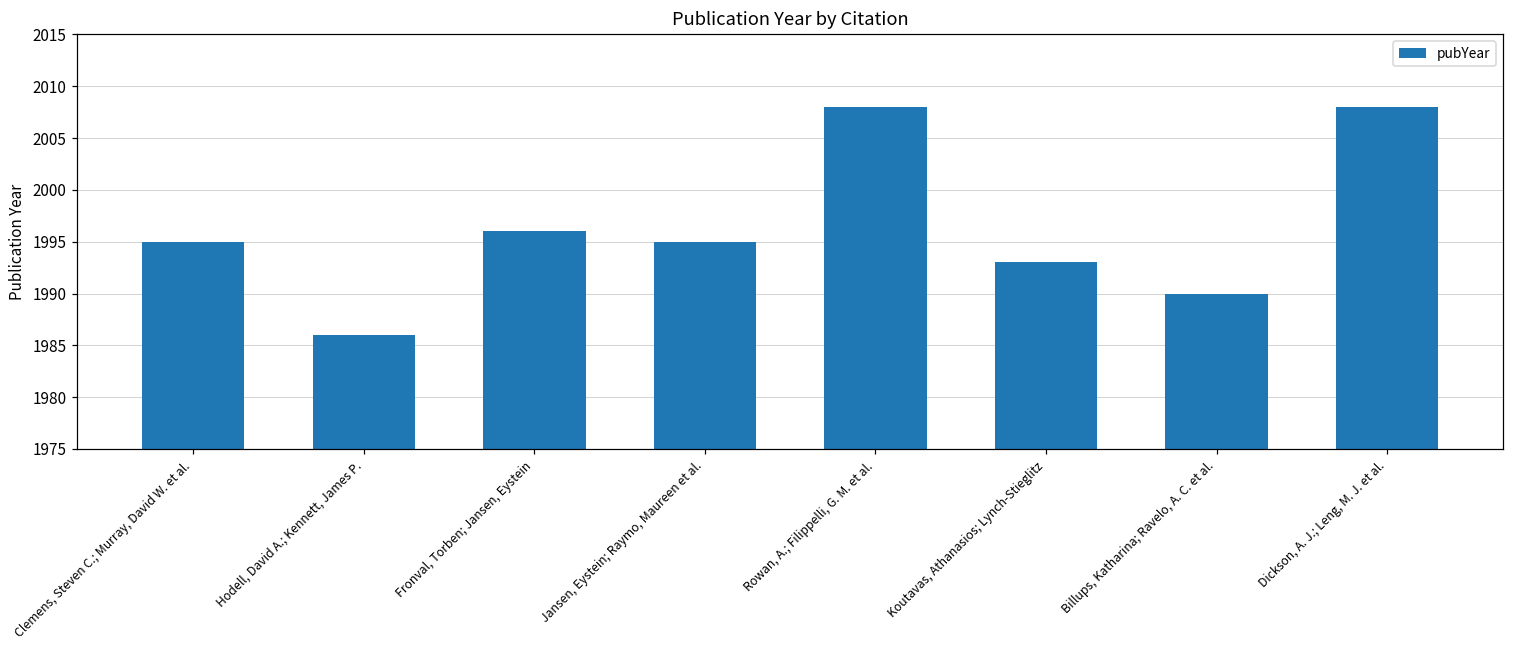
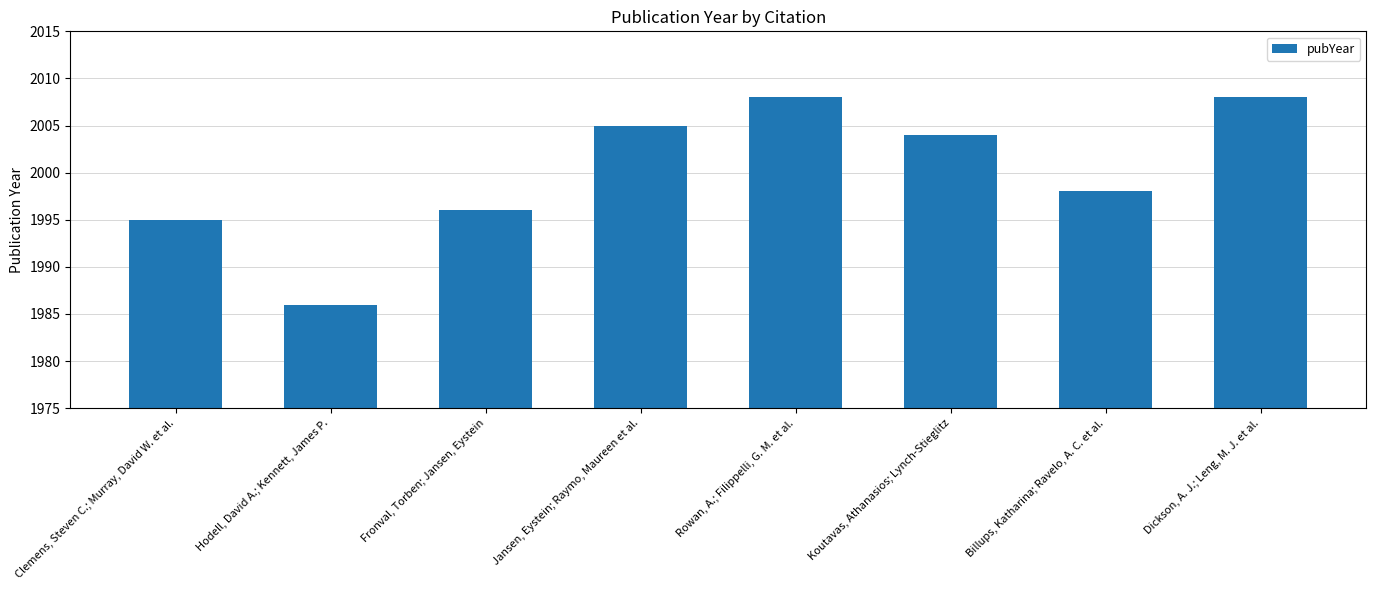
  {
    "Clemens, Steven C.; Murray, David W. et al.": 1995,
    "Hodell, David A.; Kennett, James P.": 1986,
    "Fronval, Torben; Jansen, Eystein": 1996,
-   "Jansen, Eystein; Raymo, Maureen et al.": 1995,
+   "Jansen, Eystein; Raymo, Maureen et al.": 2005,
    "Rowan, A.; Filippelli, G. M. et al.": 2008,
-   "Koutavas, Athanasios; Lynch-Stieglitz": 1993,
-   "Billups, Katharina; Ravelo, A. C. et al.": 1990,
+   "Koutavas, Athanasios; Lynch-Stieglitz": 2004,
+   "Billups, Katharina; Ravelo, A. C. et al.": 1998,
    "Dickson, A. J.; Leng, M. J. et al.": 2008
  }
